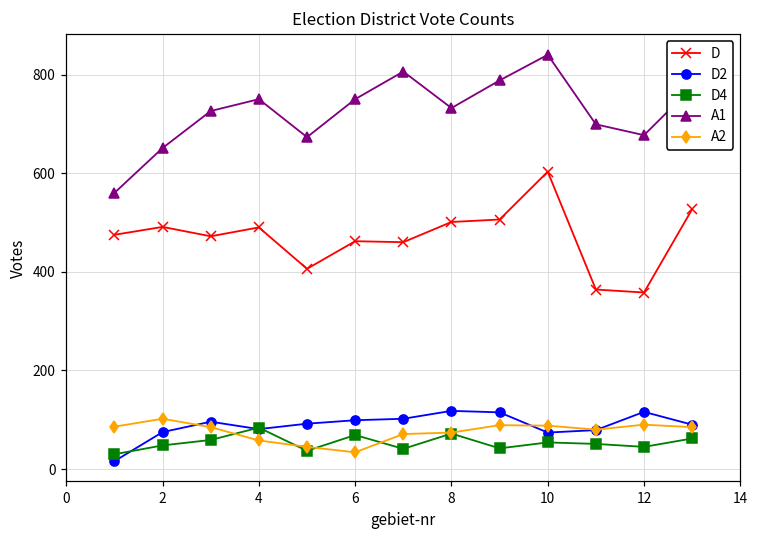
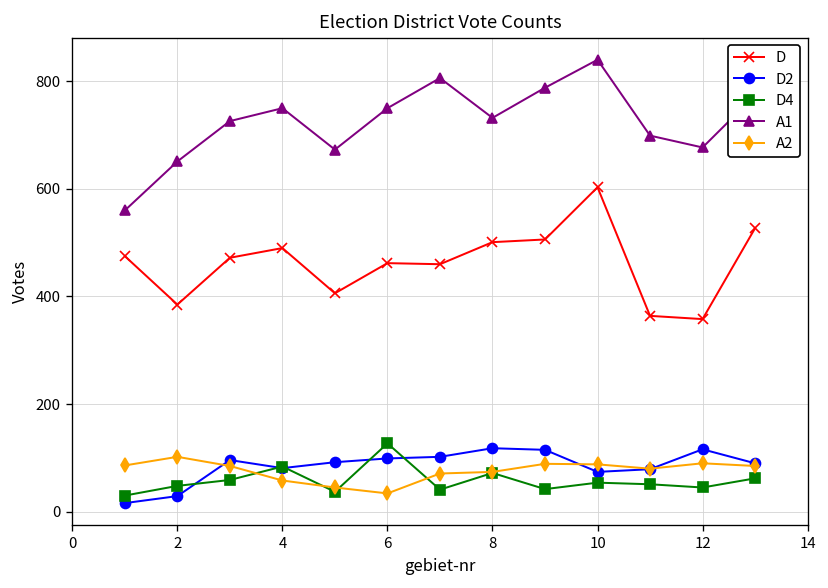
  {
    "D": {
-     "2": 490,
+     "2": 390,
      "4": 490,
      "6": 460,
      "8": 500,
      "10": 600,
      "12": 360
    },
    "D2": {
-     "2": 80,
+     "2": 30,
      "6": 100,
      "8": 120,
      "10": 70,
      "12": 120
    },
    "D4": {
      "2": 50,
-     "6": 70,
+     "6": 130,
      "10": 50,
      "12": 50
    },
    "A1": {
      "2": 650,
      "4": 750,
      "6": 750,
      "8": 730,
      "10": 840,
      "12": 680
    },
    "A2": {
      "2": 100,
      "4": 60,
      "6": 30,
      "10": 90,
      "12": 90
    }
  }
